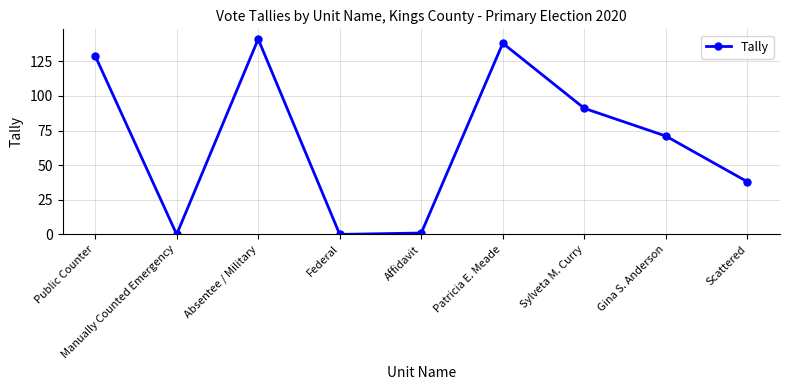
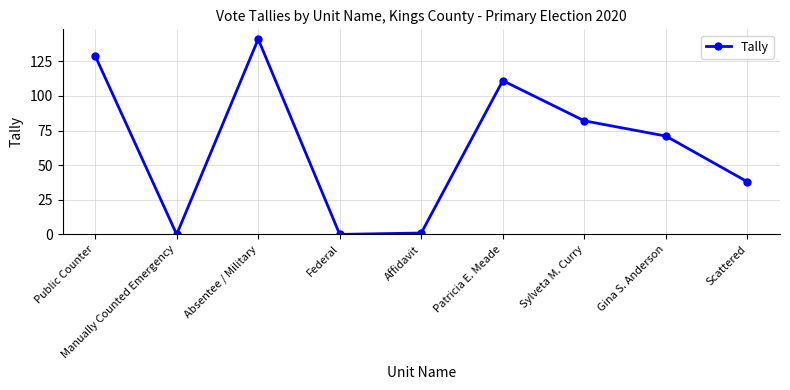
  {
    "Public Counter": 129,
    "Manually Counted Emergency": 0,
    "Absentee / Military": 141,
    "Federal": 0,
    "Affidavit": 1,
-   "Patricia E. Meade": 138,
-   "Sylveta M. Curry": 91,
+   "Patricia E. Meade": 111,
+   "Sylveta M. Curry": 82,
    "Gina S. Anderson": 71,
    "Scattered": 38
  }
